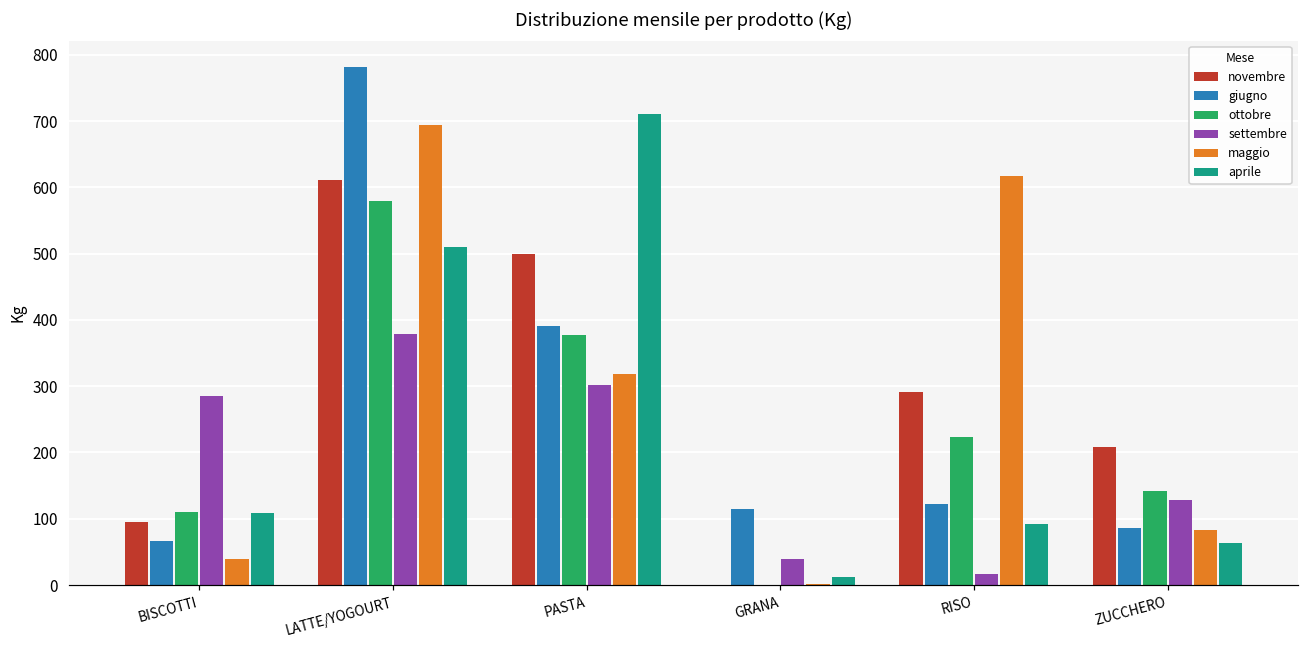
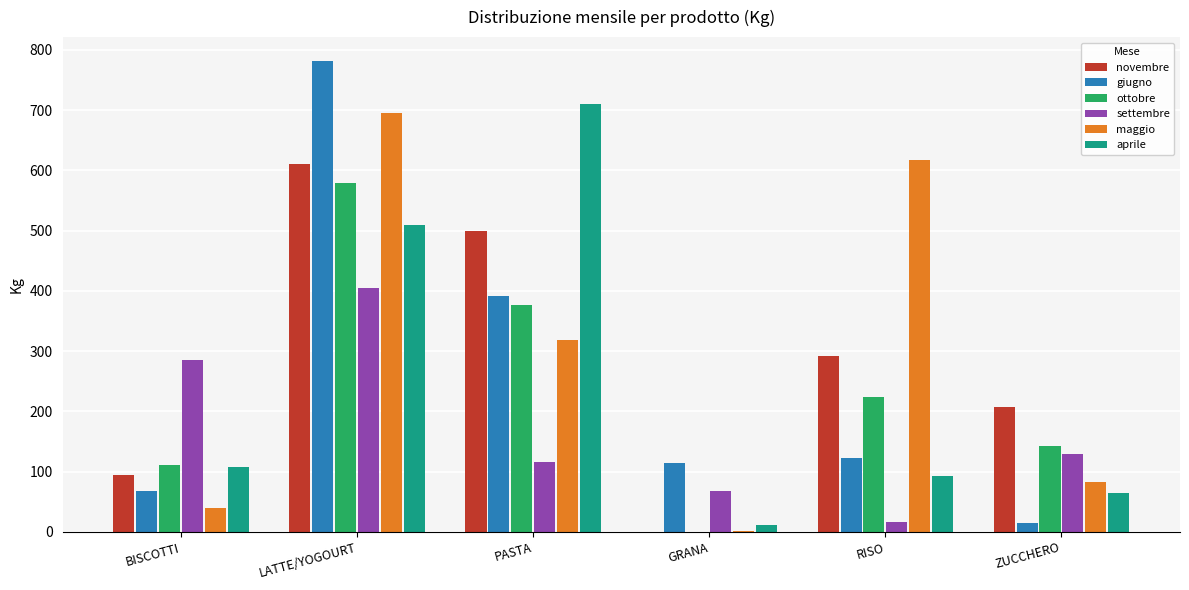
  {
    "novembre": {
      "BISCOTTI": 90,
      "LATTE/YOGOURT": 610,
      "PASTA": 500,
      "GRANA": 0,
      "RISO": 290,
      "ZUCCHERO": 210
    },
    "giugno": {
      "BISCOTTI": 70,
      "LATTE/YOGOURT": 780,
      "PASTA": 390,
      "GRANA": 110,
      "RISO": 120,
-     "ZUCCHERO": 90
+     "ZUCCHERO": 20
    },
    "settembre": {
      "BISCOTTI": 280,
-     "LATTE/YOGOURT": 380,
-     "PASTA": 300,
-     "GRANA": 40,
+     "LATTE/YOGOURT": 410,
+     "PASTA": 120,
+     "GRANA": 70,
      "RISO": 20,
      "ZUCCHERO": 130
    },
    "maggio": {
      "BISCOTTI": 40,
      "LATTE/YOGOURT": 690,
      "PASTA": 320,
      "RISO": 620,
      "ZUCCHERO": 80
    }
  }
